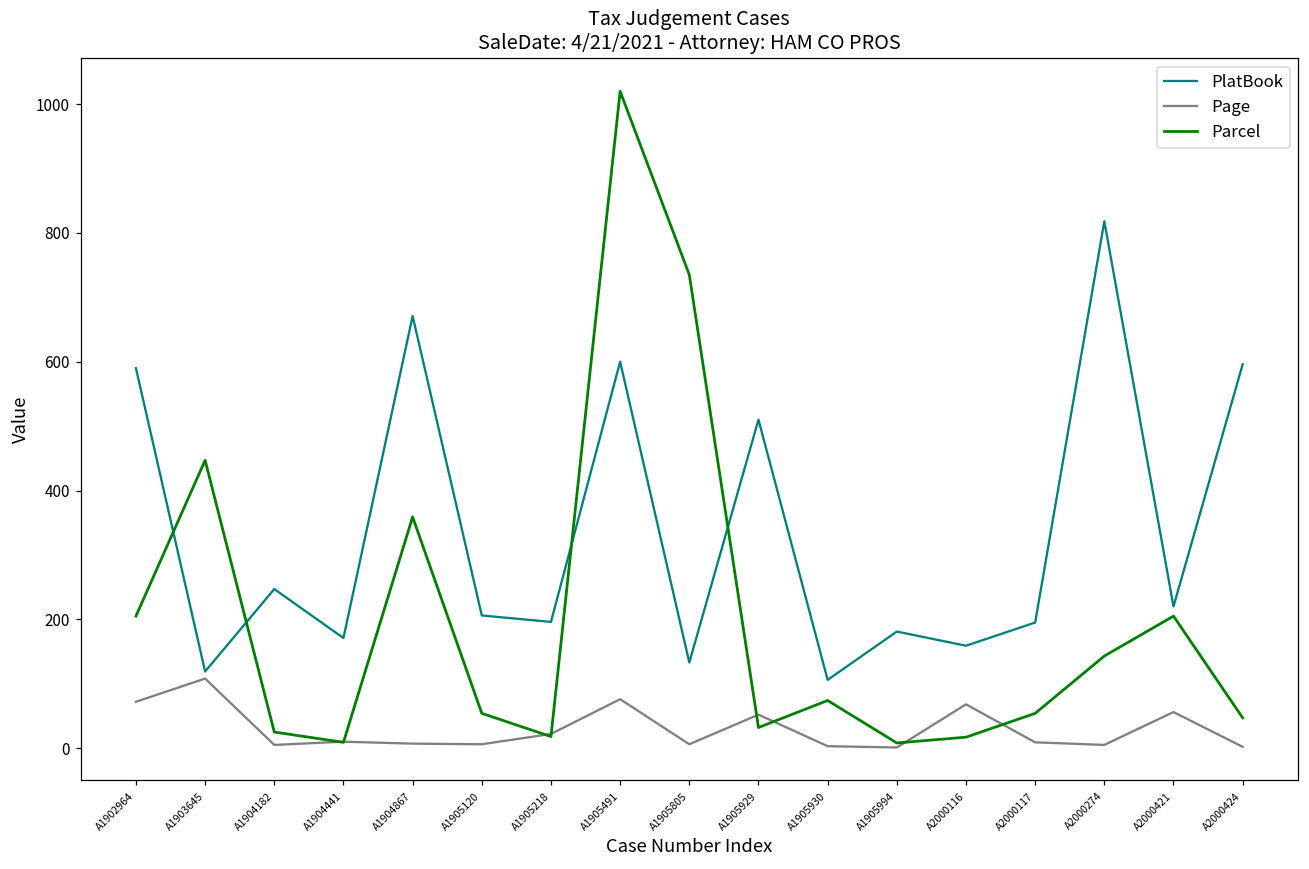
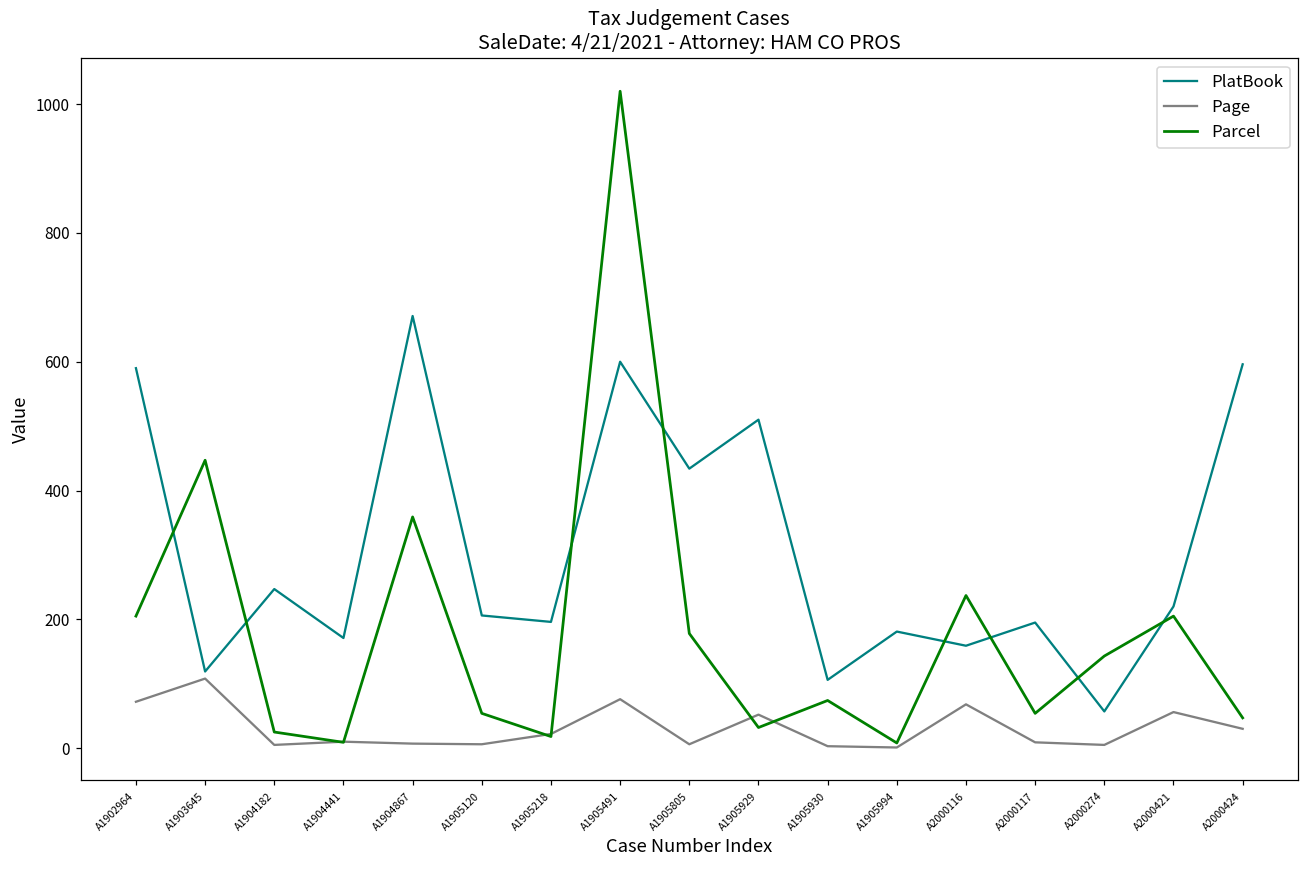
  {
    "PlatBook": {
      "A1902964": 590,
      "A1903645": 120,
      "A1904182": 250,
      "A1904441": 170,
      "A1904867": 670,
      "A1905120": 210,
      "A1905218": 200,
      "A1905491": 600,
-     "A1905805": 130,
+     "A1905805": 430,
      "A1905929": 510,
      "A1905930": 110,
      "A1905994": 180,
      "A2000116": 160,
      "A2000117": 200,
-     "A2000274": 820,
+     "A2000274": 60,
      "A2000421": 220,
      "A2000424": 600
    },
    "Page": {
      "A1902964": 70,
      "A1903645": 110,
      "A1904182": 10,
      "A1904867": 10,
      "A1905120": 10,
      "A1905491": 80,
      "A1905805": 10,
      "A1905929": 50,
      "A1905930": 0,
      "A1905994": 0,
      "A2000116": 70,
      "A2000117": 10,
      "A2000274": 10,
      "A2000421": 60,
-     "A2000424": 0
+     "A2000424": 30
    },
    "Parcel": {
      "A1902964": 210,
      "A1903645": 450,
      "A1904182": 30,
      "A1904867": 360,
      "A1905120": 50,
      "A1905491": 1020,
-     "A1905805": 740,
+     "A1905805": 180,
      "A1905929": 30,
      "A1905930": 70,
      "A1905994": 10,
-     "A2000116": 20,
+     "A2000116": 240,
      "A2000117": 50,
      "A2000274": 140,
      "A2000421": 210,
      "A2000424": 50
    }
  }
